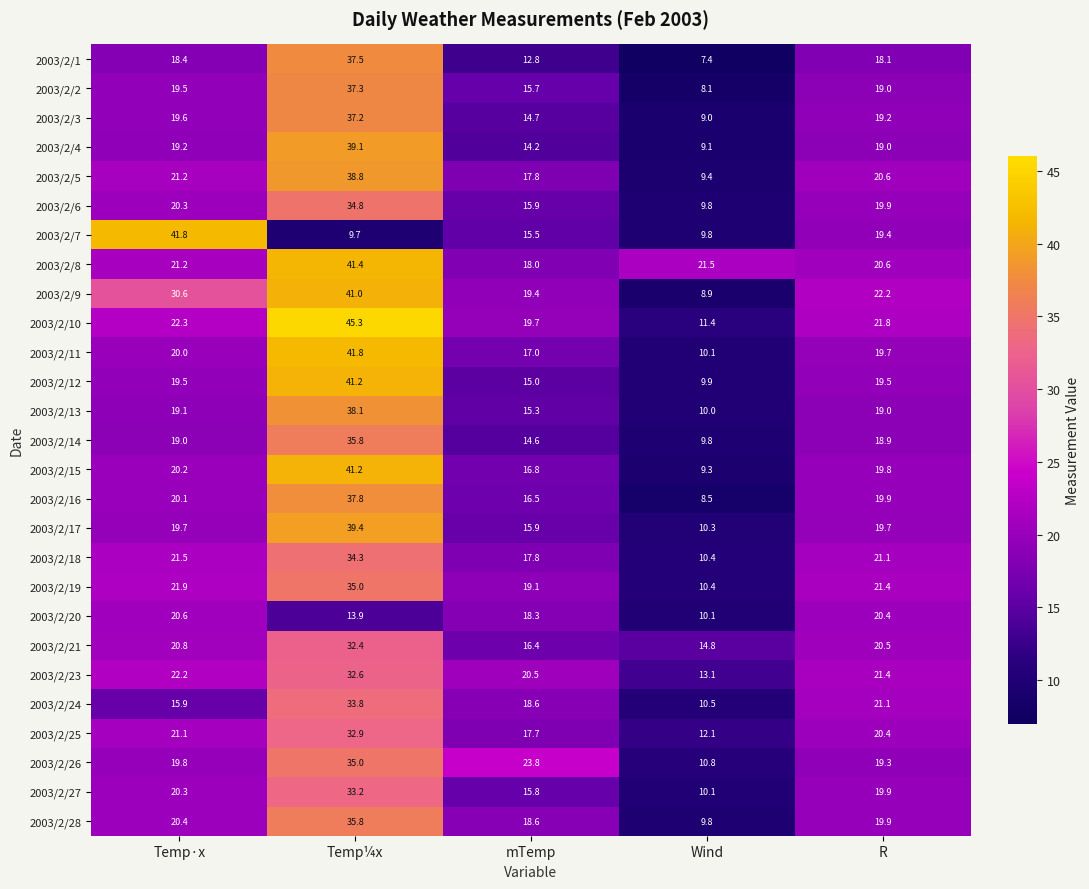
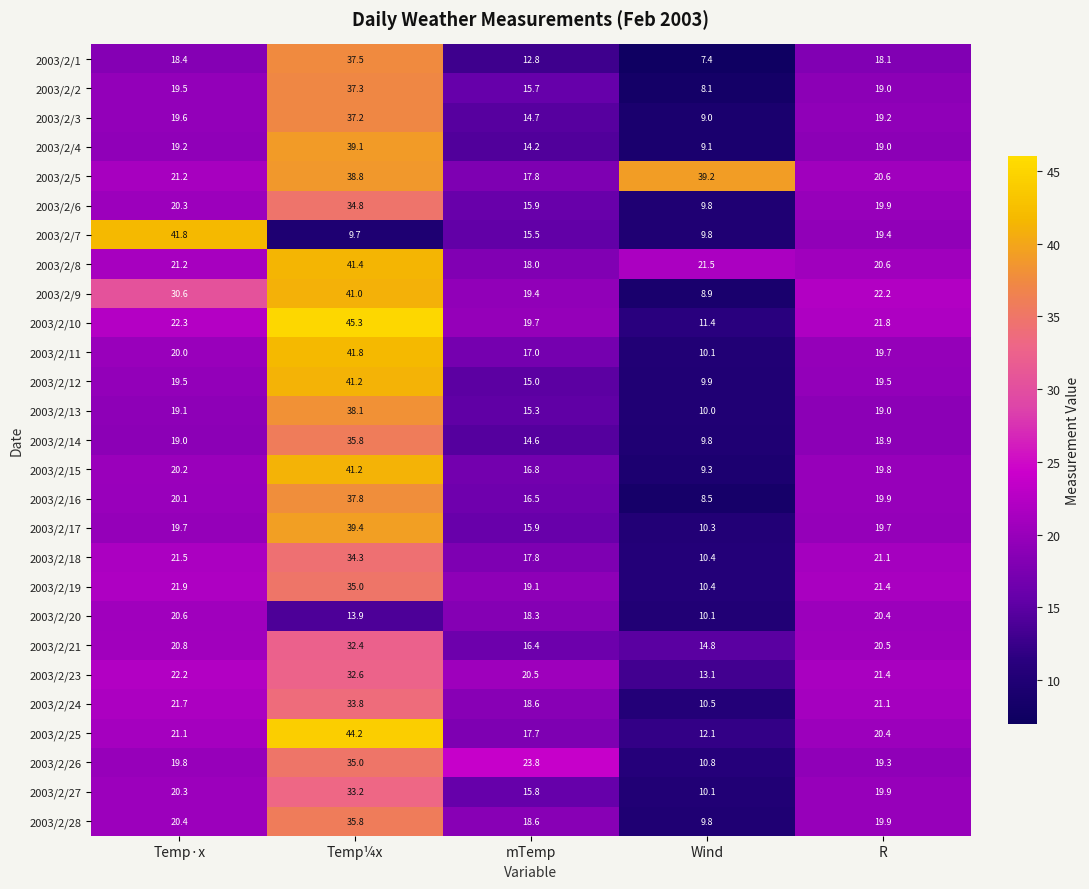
  {
    "2003/2/1": {
      "Temp·x": 18.4,
      "Temp¼x": 37.5,
      "mTemp": 12.8,
      "Wind": 7.4,
      "R": 18.1
    },
    "2003/2/2": {
      "Temp·x": 19.5,
      "Temp¼x": 37.3,
      "mTemp": 15.7,
      "Wind": 8.1,
      "R": 19.0
    },
    "2003/2/3": {
      "Temp·x": 19.6,
      "Temp¼x": 37.2,
      "mTemp": 14.7,
      "Wind": 9.0,
      "R": 19.2
    },
    "2003/2/4": {
      "Temp·x": 19.2,
      "Temp¼x": 39.1,
      "mTemp": 14.2,
      "Wind": 9.1,
      "R": 19.0
    },
    "2003/2/5": {
      "Temp·x": 21.2,
      "Temp¼x": 38.8,
      "mTemp": 17.8,
-     "Wind": 9.4,
+     "Wind": 39.2,
      "R": 20.6
    },
    "2003/2/6": {
      "Temp·x": 20.3,
      "Temp¼x": 34.8,
      "mTemp": 15.9,
      "Wind": 9.8,
      "R": 19.9
    },
    "2003/2/7": {
      "Temp·x": 41.8,
      "Temp¼x": 9.7,
      "mTemp": 15.5,
      "Wind": 9.8,
      "R": 19.4
    },
    "2003/2/8": {
      "Temp·x": 21.2,
      "Temp¼x": 41.4,
      "mTemp": 18.0,
      "Wind": 21.5,
      "R": 20.6
    },
    "2003/2/9": {
      "Temp·x": 30.6,
      "Temp¼x": 41.0,
      "mTemp": 19.4,
      "Wind": 8.9,
      "R": 22.2
    },
    "2003/2/10": {
      "Temp·x": 22.3,
      "Temp¼x": 45.3,
      "mTemp": 19.7,
      "Wind": 11.4,
      "R": 21.8
    },
    "2003/2/11": {
      "Temp·x": 20.0,
      "Temp¼x": 41.8,
      "mTemp": 17.0,
      "Wind": 10.1,
      "R": 19.7
    },
    "2003/2/12": {
      "Temp·x": 19.5,
      "Temp¼x": 41.2,
      "mTemp": 15.0,
      "Wind": 9.9,
      "R": 19.5
    },
    "2003/2/13": {
      "Temp·x": 19.1,
      "Temp¼x": 38.1,
      "mTemp": 15.3,
      "Wind": 10.0,
      "R": 19.0
    },
    "2003/2/14": {
      "Temp·x": 19.0,
      "Temp¼x": 35.8,
      "mTemp": 14.6,
      "Wind": 9.8,
      "R": 18.9
    },
    "2003/2/15": {
      "Temp·x": 20.2,
      "Temp¼x": 41.2,
      "mTemp": 16.8,
      "Wind": 9.3,
      "R": 19.8
    },
    "2003/2/16": {
      "Temp·x": 20.1,
      "Temp¼x": 37.8,
      "mTemp": 16.5,
      "Wind": 8.5,
      "R": 19.9
    },
    "2003/2/17": {
      "Temp·x": 19.7,
      "Temp¼x": 39.4,
      "mTemp": 15.9,
      "Wind": 10.3,
      "R": 19.7
    },
    "2003/2/18": {
      "Temp·x": 21.5,
      "Temp¼x": 34.3,
      "mTemp": 17.8,
      "Wind": 10.4,
      "R": 21.1
    },
    "2003/2/19": {
      "Temp·x": 21.9,
      "Temp¼x": 35.0,
      "mTemp": 19.1,
      "Wind": 10.4,
      "R": 21.4
    },
    "2003/2/20": {
      "Temp·x": 20.6,
      "Temp¼x": 13.9,
      "mTemp": 18.3,
      "Wind": 10.1,
      "R": 20.4
    },
    "2003/2/21": {
      "Temp·x": 20.8,
      "Temp¼x": 32.4,
      "mTemp": 16.4,
      "Wind": 14.8,
      "R": 20.5
    },
    "2003/2/23": {
      "Temp·x": 22.2,
      "Temp¼x": 32.6,
      "mTemp": 20.5,
      "Wind": 13.1,
      "R": 21.4
    },
    "2003/2/24": {
-     "Temp·x": 15.9,
+     "Temp·x": 21.7,
      "Temp¼x": 33.8,
      "mTemp": 18.6,
      "Wind": 10.5,
      "R": 21.1
    },
    "2003/2/25": {
      "Temp·x": 21.1,
-     "Temp¼x": 32.9,
+     "Temp¼x": 44.2,
      "mTemp": 17.7,
      "Wind": 12.1,
      "R": 20.4
    },
    "2003/2/26": {
      "Temp·x": 19.8,
      "Temp¼x": 35.0,
      "mTemp": 23.8,
      "Wind": 10.8,
      "R": 19.3
    },
    "2003/2/27": {
      "Temp·x": 20.3,
      "Temp¼x": 33.2,
      "mTemp": 15.8,
      "Wind": 10.1,
      "R": 19.9
    },
    "2003/2/28": {
      "Temp·x": 20.4,
      "Temp¼x": 35.8,
      "mTemp": 18.6,
      "Wind": 9.8,
      "R": 19.9
    }
  }
